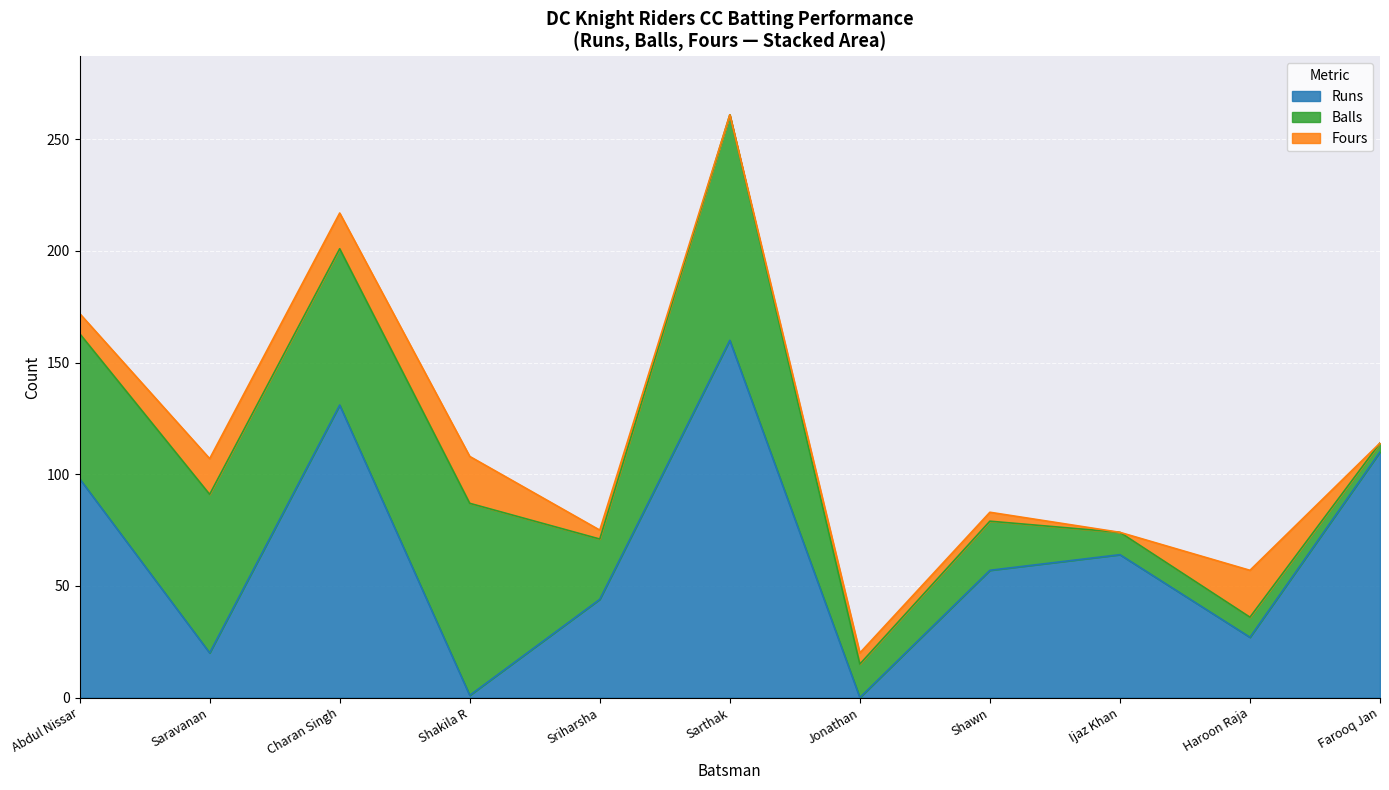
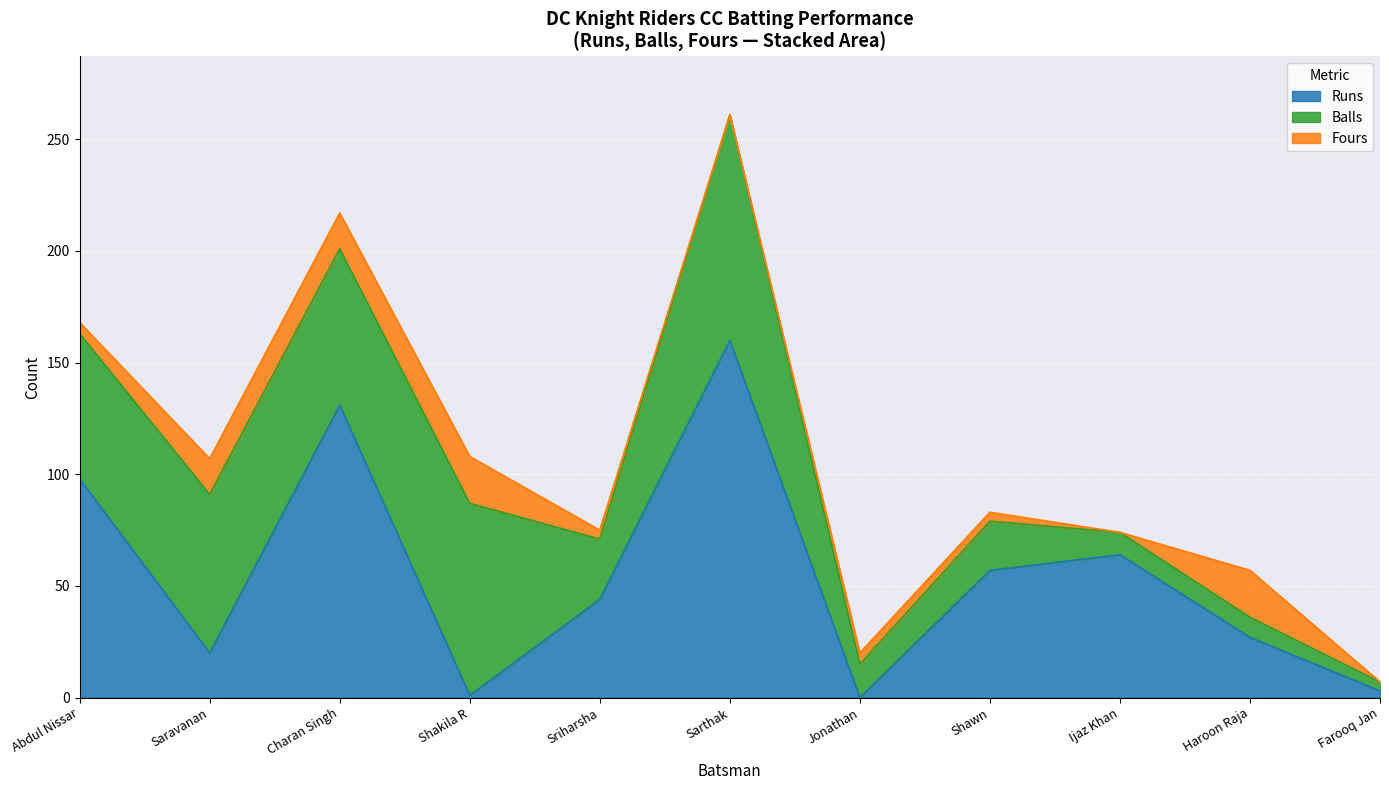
  {
    "Runs": {
      "Abdul Nissar": 98,
      "Saravanan": 20,
      "Charan Singh": 131,
      "Shakila R": 1,
      "Sriharsha": 44,
      "Sarthak": 160,
      "Jonathan": 0,
      "Shawn": 57,
      "Ijaz Khan": 64,
      "Haroon Raja": 27,
-     "Farooq Jan": 110
+     "Farooq Jan": 3
    },
    "Balls": {
      "Abdul Nissar": 65,
      "Saravanan": 71,
      "Charan Singh": 70,
      "Shakila R": 86,
      "Sriharsha": 27,
      "Jonathan": 15,
      "Shawn": 22,
      "Haroon Raja": 9
    },
    "Fours": {
-     "Abdul Nissar": 9,
+     "Abdul Nissar": 5,
      "Saravanan": 16,
      "Charan Singh": 16,
      "Shakila R": 21,
      "Sriharsha": 4,
      "Jonathan": 5,
      "Shawn": 4,
      "Haroon Raja": 21
    }
  }
